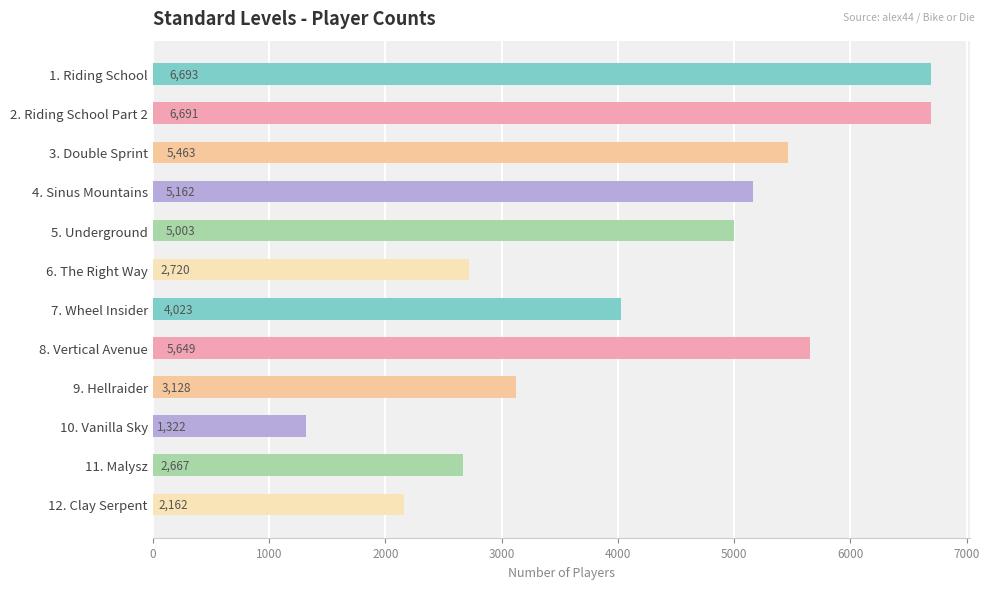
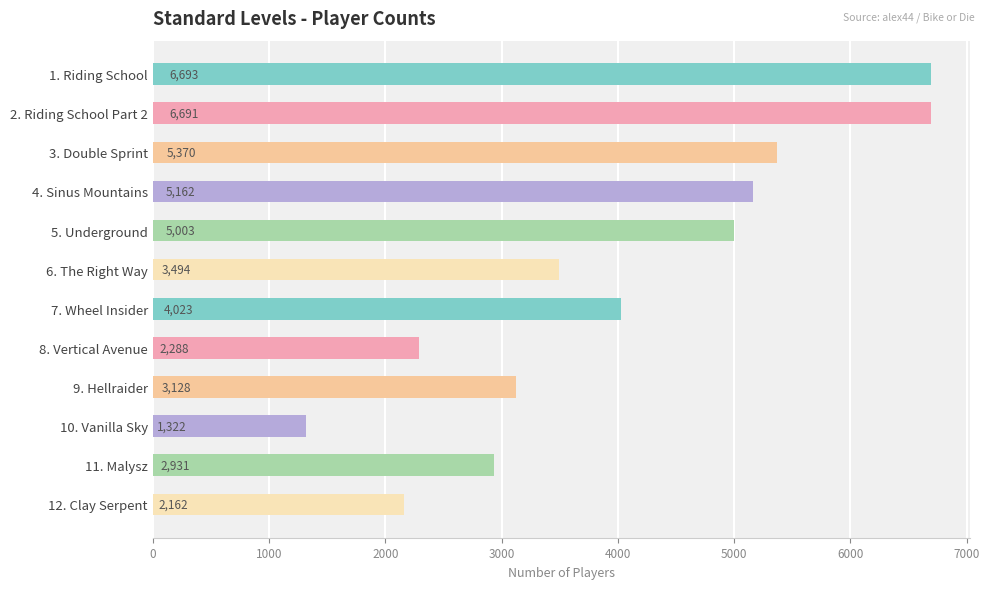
  {
    "1. Riding School": "6,693",
    "2. Riding School Part 2": "6,691",
-   "3. Double Sprint": "5,463",
+   "3. Double Sprint": "5,370",
    "4. Sinus Mountains": "5,162",
    "5. Underground": "5,003",
-   "6. The Right Way": "2,720",
+   "6. The Right Way": "3,494",
    "7. Wheel Insider": "4,023",
-   "8. Vertical Avenue": "5,649",
+   "8. Vertical Avenue": "2,288",
    "9. Hellraider": "3,128",
    "10. Vanilla Sky": "1,322",
-   "11. Malysz": "2,667",
+   "11. Malysz": "2,931",
    "12. Clay Serpent": "2,162"
  }
